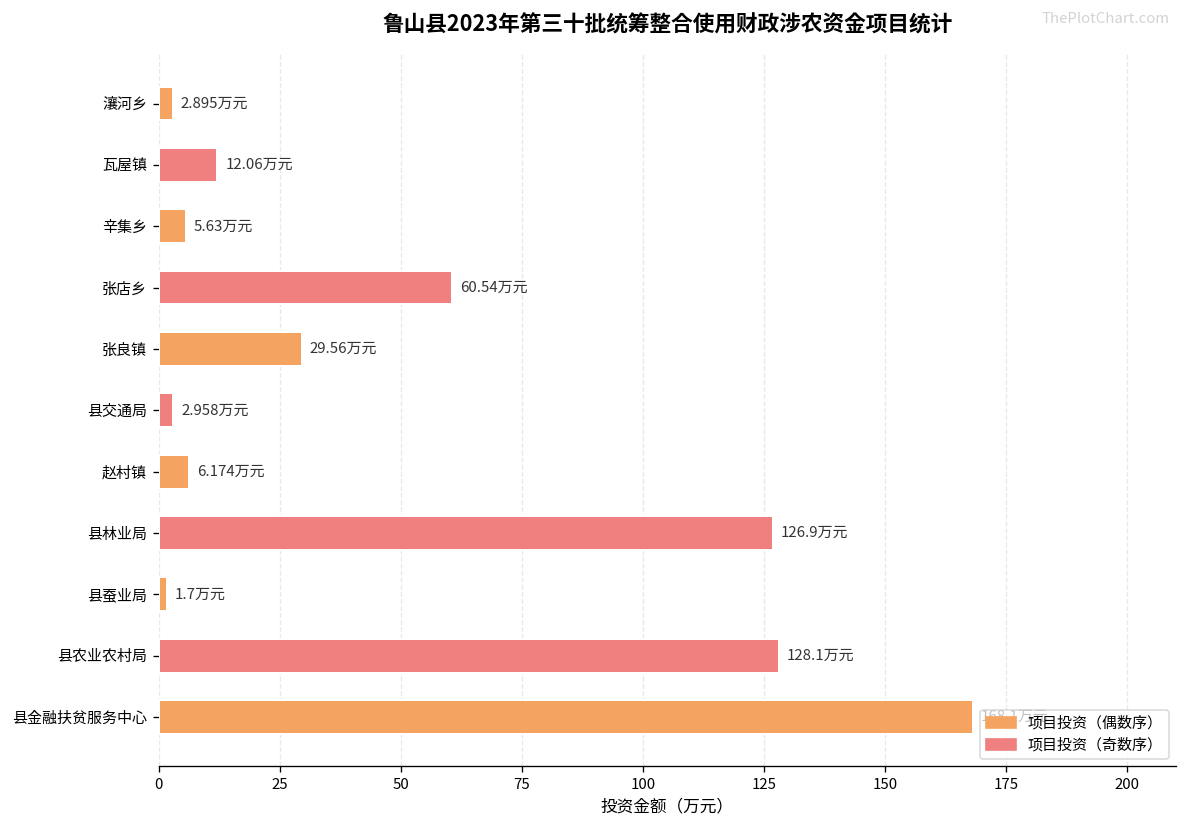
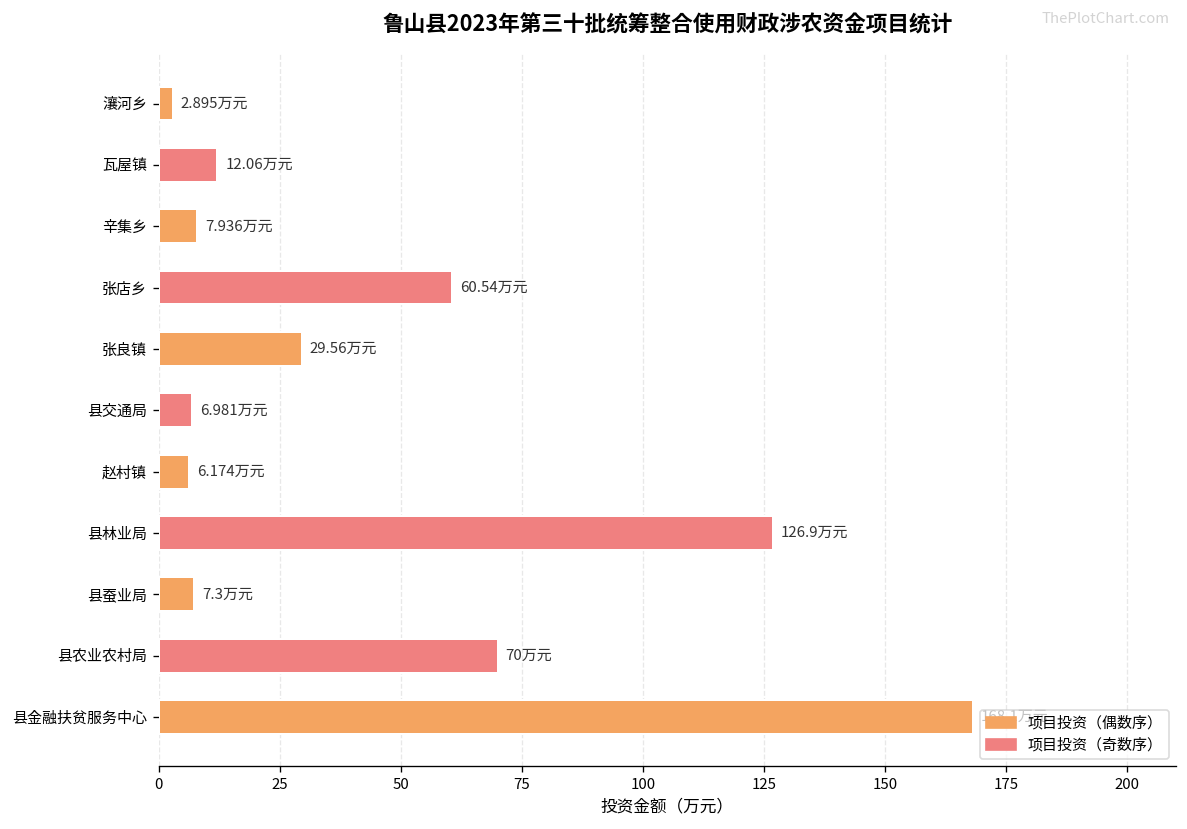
  {
    "瀼河乡": 2.895,
    "瓦屋镇": 12.06,
-   "辛集乡": 5.63,
+   "辛集乡": 7.936,
    "张店乡": 60.54,
    "张良镇": 29.56,
-   "县交通局": 2.958,
+   "县交通局": 6.981,
    "赵村镇": 6.174,
    "县林业局": 126.9,
-   "县蚕业局": 1.7,
-   "县农业农村局": 128.1
+   "县蚕业局": 7.3,
+   "县农业农村局": 70
  }
